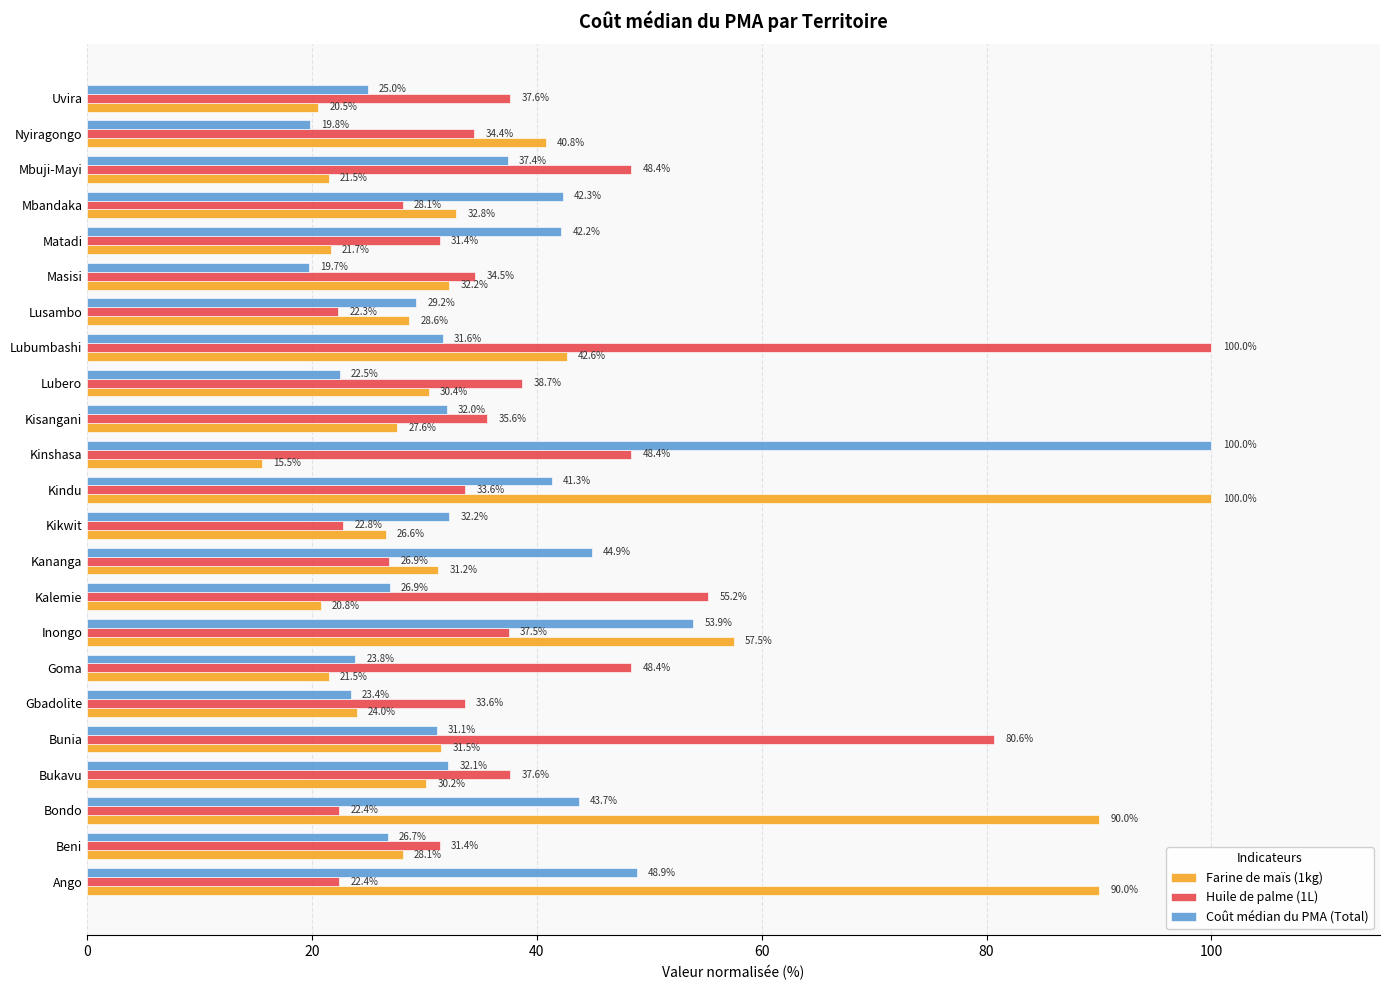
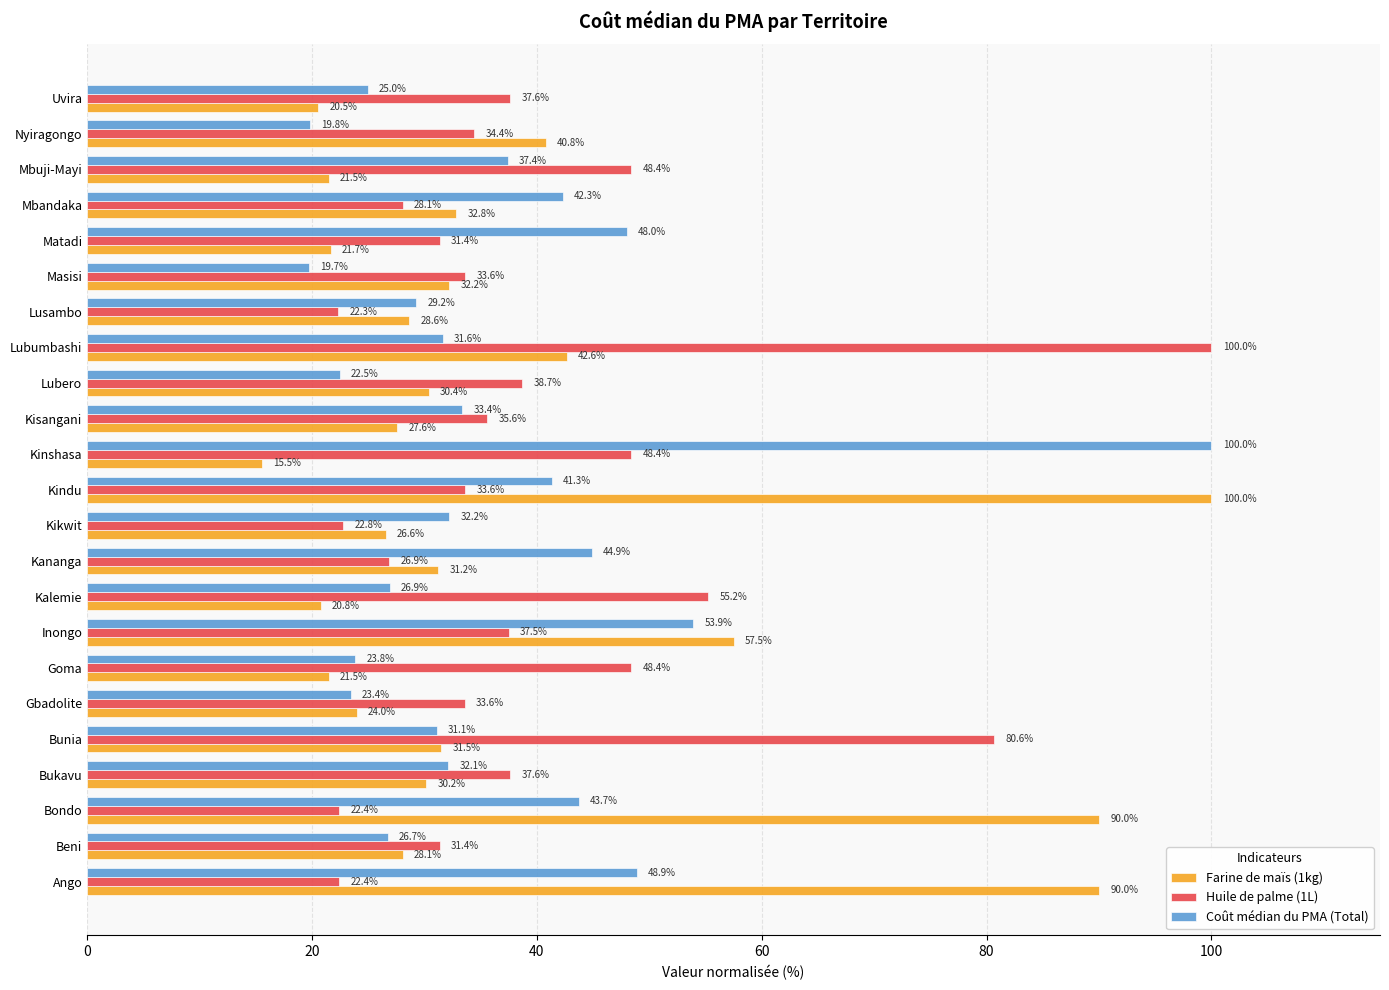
  {
    "Farine de maïs (1kg)": {
      "Uvira": "20.5%",
      "Nyiragongo": "40.8%",
      "Mbuji-Mayi": "21.5%",
      "Mbandaka": "32.8%",
      "Matadi": "21.7%",
      "Masisi": "32.2%",
      "Lusambo": "28.6%",
      "Lubumbashi": "42.6%",
      "Lubero": "30.4%",
      "Kisangani": "27.6%",
      "Kinshasa": "15.5%",
      "Kindu": "100.0%",
      "Kikwit": "26.6%",
      "Kananga": "31.2%",
      "Kalemie": "20.8%",
      "Inongo": "57.5%",
      "Goma": "21.5%",
      "Gbadolite": "24.0%",
      "Bunia": "31.5%",
      "Bukavu": "30.2%",
      "Bondo": "90.0%",
      "Beni": "28.1%",
      "Ango": "90.0%"
    },
    "Huile de palme (1L)": {
      "Uvira": "37.6%",
      "Nyiragongo": "34.4%",
      "Mbuji-Mayi": "48.4%",
      "Mbandaka": "28.1%",
      "Matadi": "31.4%",
-     "Masisi": "34.5%",
+     "Masisi": "33.6%",
      "Lusambo": "22.3%",
      "Lubumbashi": "100.0%",
      "Lubero": "38.7%",
      "Kisangani": "35.6%",
      "Kinshasa": "48.4%",
      "Kindu": "33.6%",
      "Kikwit": "22.8%",
      "Kananga": "26.9%",
      "Kalemie": "55.2%",
      "Inongo": "37.5%",
      "Goma": "48.4%",
      "Gbadolite": "33.6%",
      "Bunia": "80.6%",
      "Bukavu": "37.6%",
      "Bondo": "22.4%",
      "Beni": "31.4%",
      "Ango": "22.4%"
    },
    "Coût médian du PMA (Total)": {
      "Uvira": "25.0%",
      "Nyiragongo": "19.8%",
      "Mbuji-Mayi": "37.4%",
      "Mbandaka": "42.3%",
-     "Matadi": "42.2%",
+     "Matadi": "48.0%",
      "Masisi": "19.7%",
      "Lusambo": "29.2%",
      "Lubumbashi": "31.6%",
      "Lubero": "22.5%",
-     "Kisangani": "32.0%",
+     "Kisangani": "33.4%",
      "Kinshasa": "100.0%",
      "Kindu": "41.3%",
      "Kikwit": "32.2%",
      "Kananga": "44.9%",
      "Kalemie": "26.9%",
      "Inongo": "53.9%",
      "Goma": "23.8%",
      "Gbadolite": "23.4%",
      "Bunia": "31.1%",
      "Bukavu": "32.1%",
      "Bondo": "43.7%",
      "Beni": "26.7%",
      "Ango": "48.9%"
    }
  }
